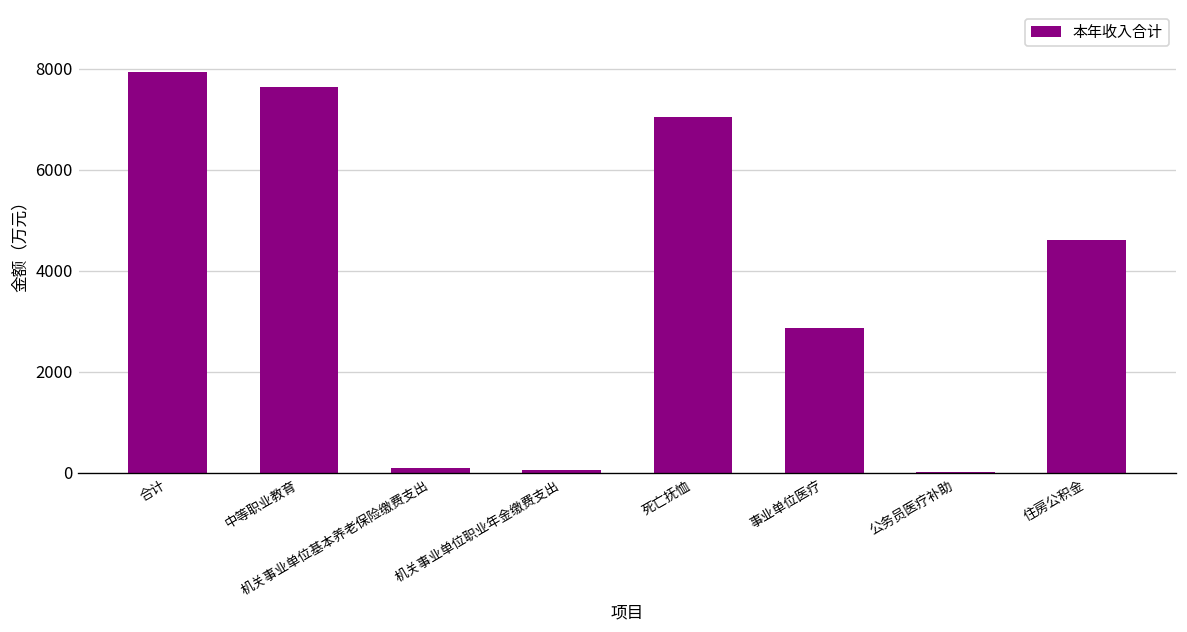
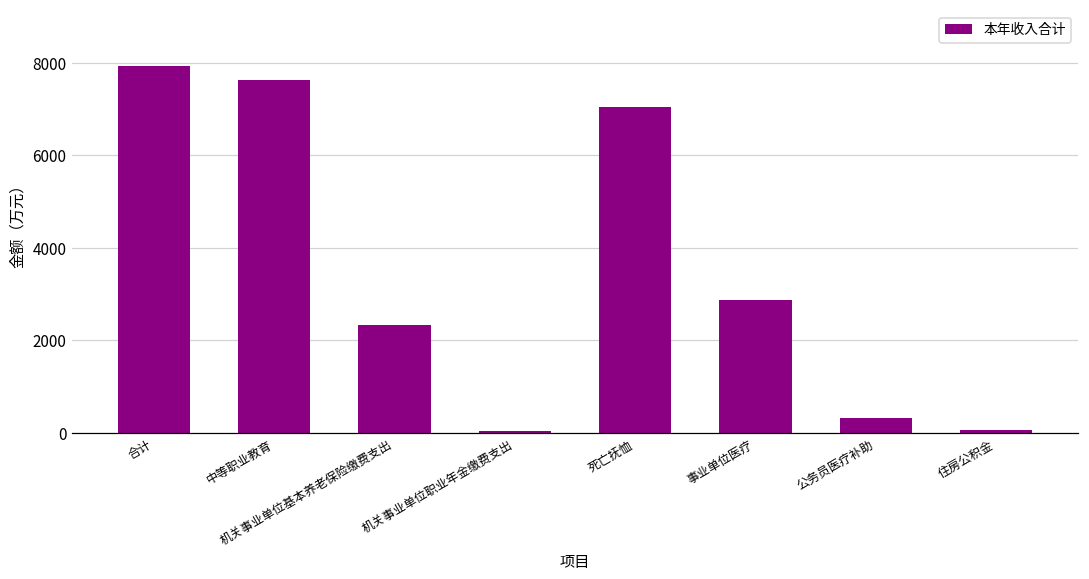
  {
    "合计": 7900,
    "中等职业教育": 7600,
-   "机关事业单位基本养老保险缴费支出": 100,
+   "机关事业单位基本养老保险缴费支出": 2300,
    "死亡抚恤": 7000,
    "事业单位医疗": 2900,
-   "公务员医疗补助": 0,
-   "住房公积金": 4600
+   "公务员医疗补助": 300,
+   "住房公积金": 100
  }
